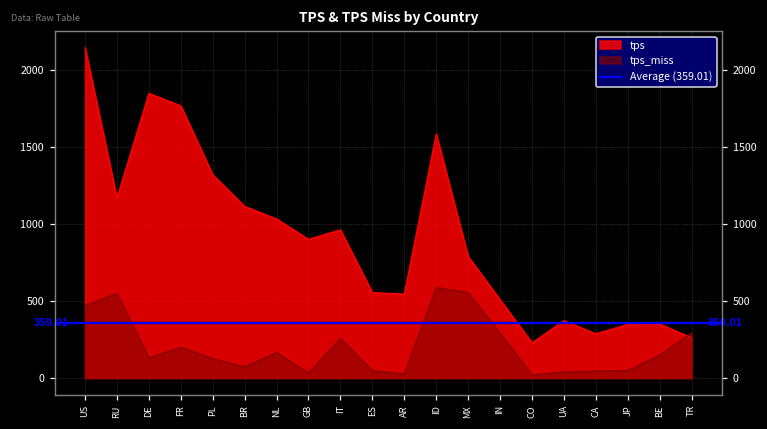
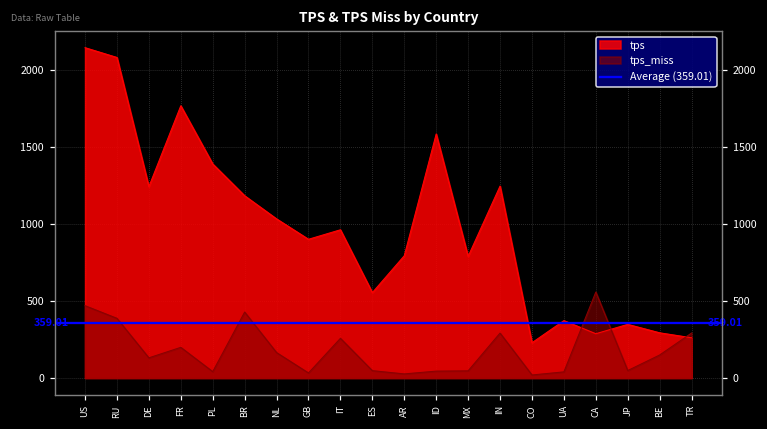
  {
    "tps": {
      "US": 2150,
-     "RU": 1170,
-     "DE": 1850,
+     "RU": 2080,
+     "DE": 1240,
      "FR": 1770,
-     "PL": 1320,
-     "BR": 1120,
+     "PL": 1390,
+     "BR": 1180,
      "NL": 1030,
      "GB": 900,
      "IT": 960,
      "ES": 550,
-     "AR": 550,
+     "AR": 790,
      "ID": 1590,
      "MX": 790,
-     "IN": 510,
+     "IN": 1250,
      "CO": 230,
      "UA": 370,
      "CA": 290,
      "JP": 350,
-     "BE": 350,
+     "BE": 290,
      "TR": 260
    },
    "tps_miss": {
-     "RU": 550,
+     "RU": 390,
      "DE": 130,
      "FR": 200,
-     "PL": 130,
-     "BR": 70,
+     "PL": 40,
+     "BR": 430,
      "NL": 170,
      "GB": 30,
      "IT": 260,
      "ES": 50,
      "AR": 30,
-     "ID": 590,
-     "MX": 560,
+     "ID": 40,
+     "MX": 50,
      "IN": 290,
      "CO": 20,
      "UA": 40,
-     "CA": 50,
+     "CA": 560,
      "JP": 50,
      "BE": 150
    }
  }
